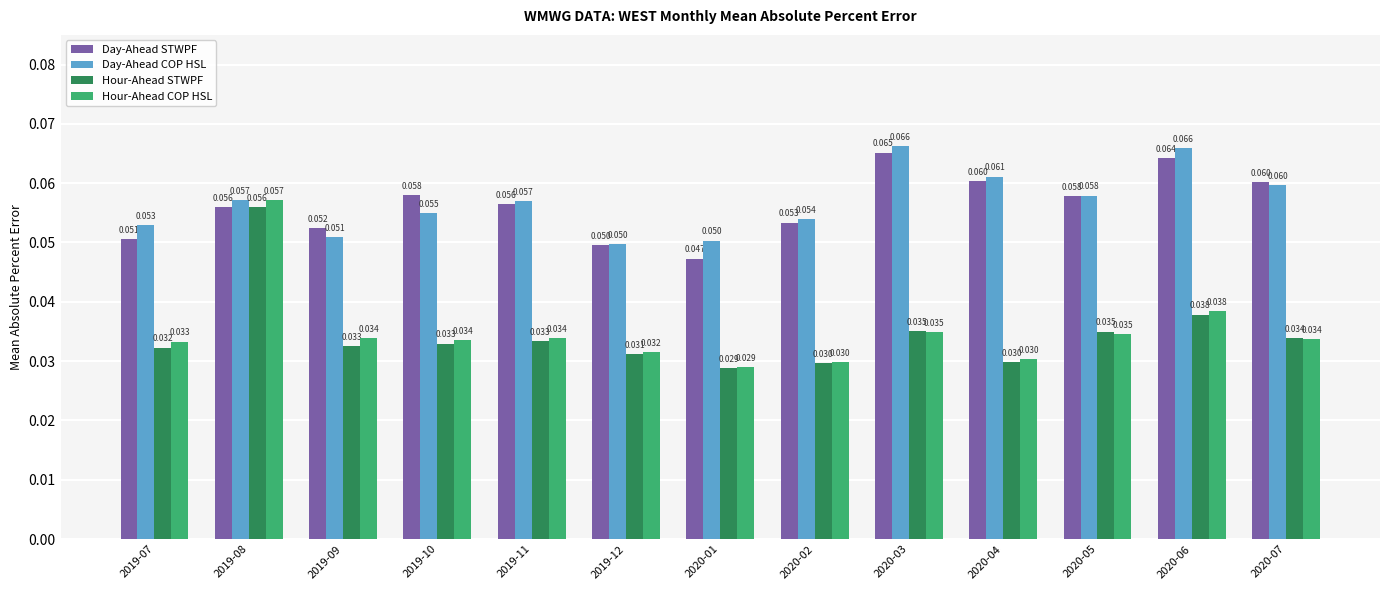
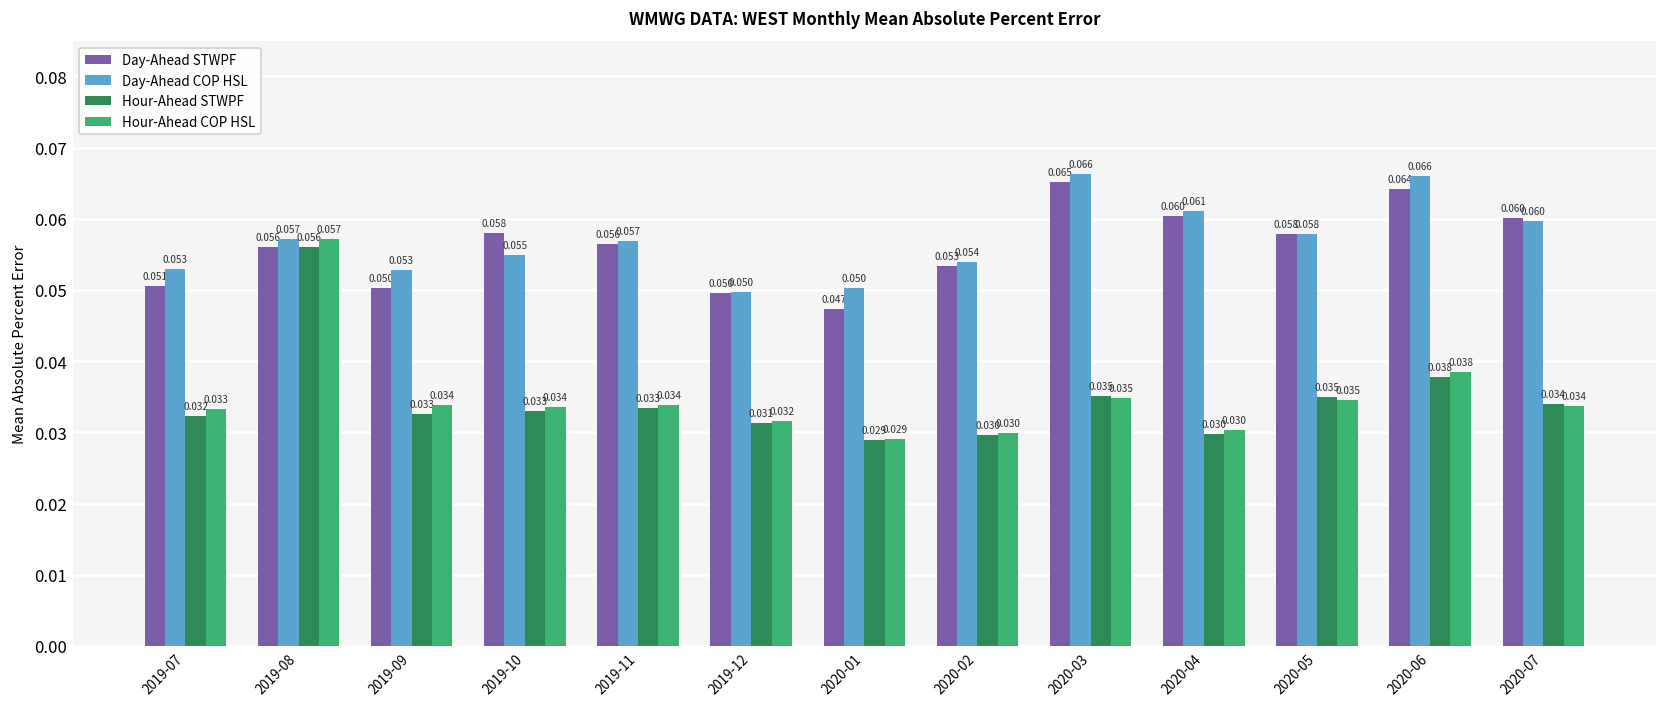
  {
    "Day-Ahead STWPF": {
      "2019-07": 0.051,
      "2019-08": 0.056,
-     "2019-09": 0.052,
+     "2019-09": 0.050,
      "2019-10": 0.058,
      "2019-11": 0.056,
      "2020-01": 0.047,
      "2020-02": 0.053,
      "2020-03": 0.065,
      "2020-04": 0.060,
      "2020-06": 0.064,
      "2020-07": 0.060
    },
    "Day-Ahead COP HSL": {
      "2019-07": 0.053,
      "2019-08": 0.057,
-     "2019-09": 0.051,
+     "2019-09": 0.053,
      "2019-10": 0.055,
      "2019-11": 0.057,
      "2020-01": 0.050,
      "2020-02": 0.054,
      "2020-03": 0.066,
      "2020-04": 0.061,
      "2020-06": 0.066,
      "2020-07": 0.060
    }
  }
